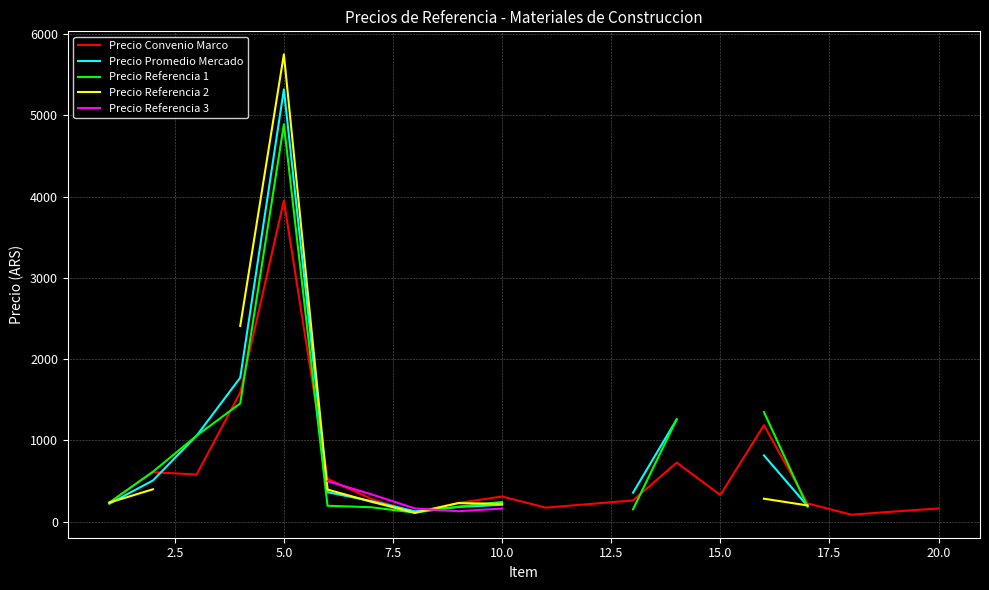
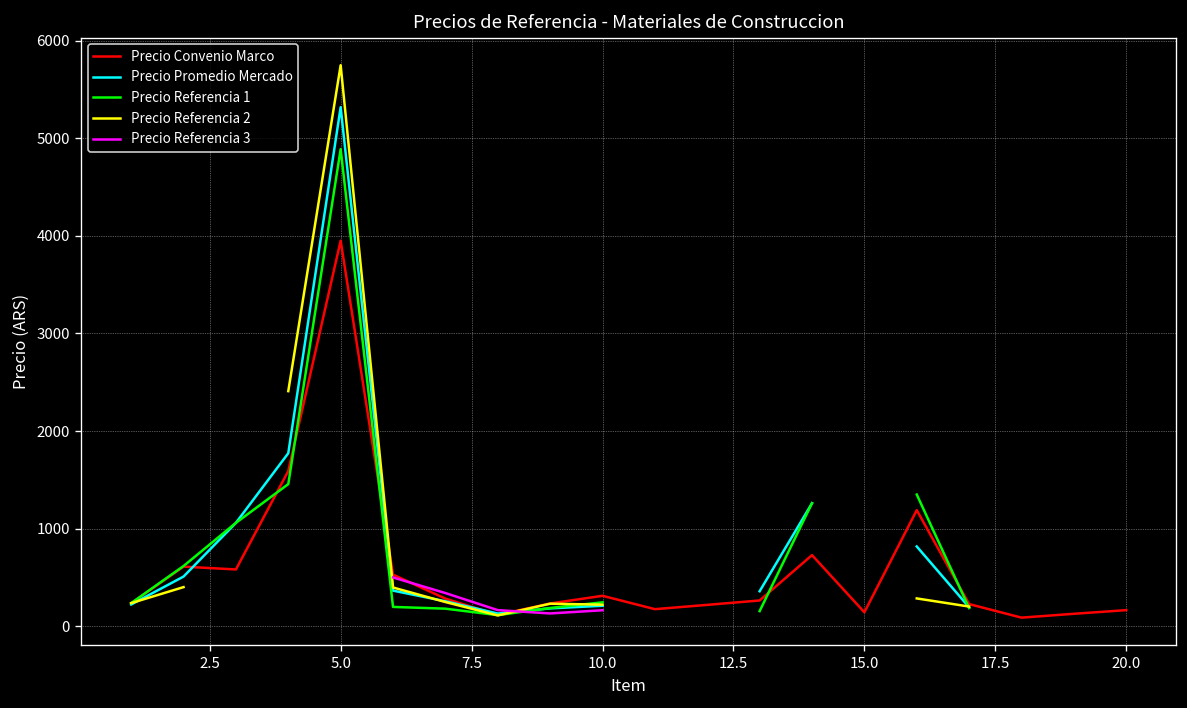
  {
    "Precio Convenio Marco": {
      "5.0": 4000,
      "10.0": 300,
-     "15.0": 300,
+     "15.0": 100,
      "20.0": 200
    },
    "Precio Promedio Mercado": {
      "5.0": 5300
    },
    "Precio Referencia 1": {
      "5.0": 4900
    },
    "Precio Referencia 2": {
      "5.0": 5800
    },
    "Precio Referencia 3": {
      "10.0": 200
    }
  }
